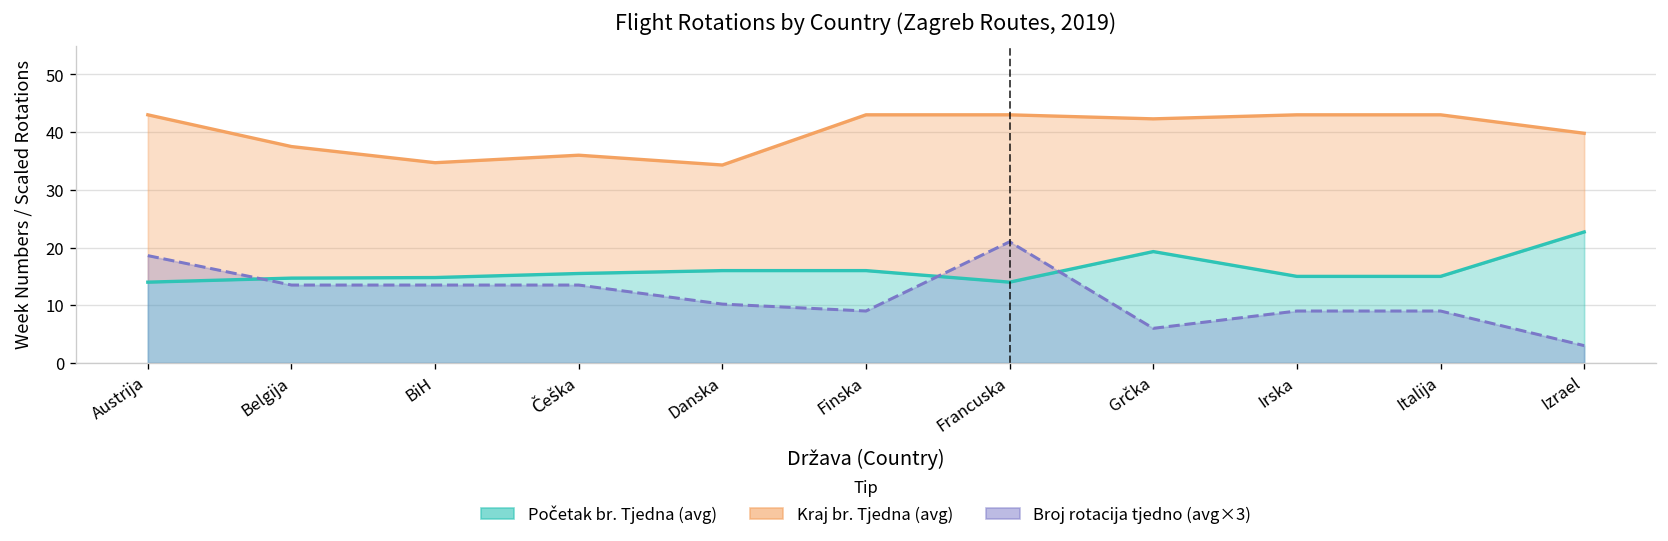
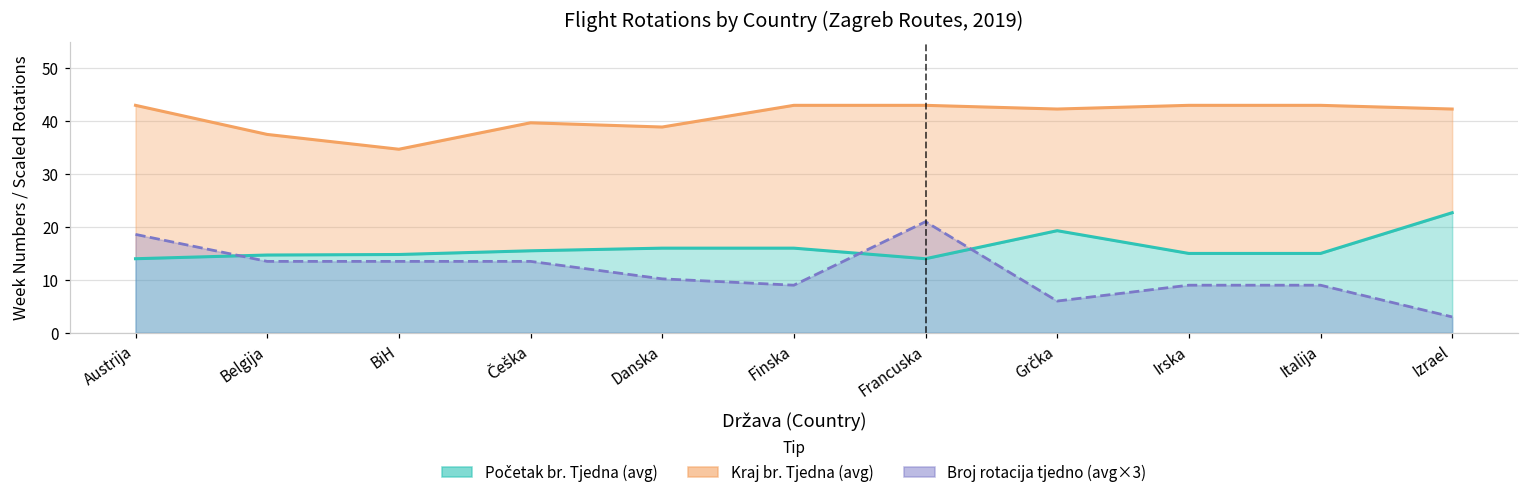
  {
    "Kraj br. Tjedna (avg)": {
      "Austrija": 43,
      "Belgija": 38,
      "BiH": 35,
-     "Češka": 36,
-     "Danska": 34,
+     "Češka": 40,
+     "Danska": 39,
      "Finska": 43,
      "Francuska": 43,
      "Grčka": 42,
      "Irska": 43,
      "Italija": 43,
-     "Izrael": 40
+     "Izrael": 42
    }
  }
